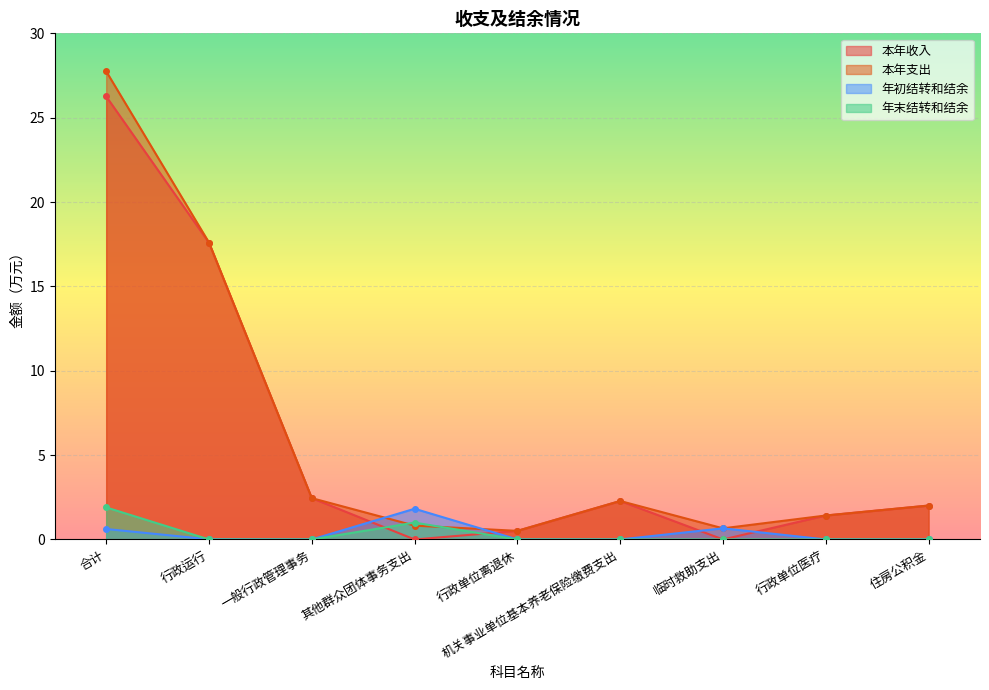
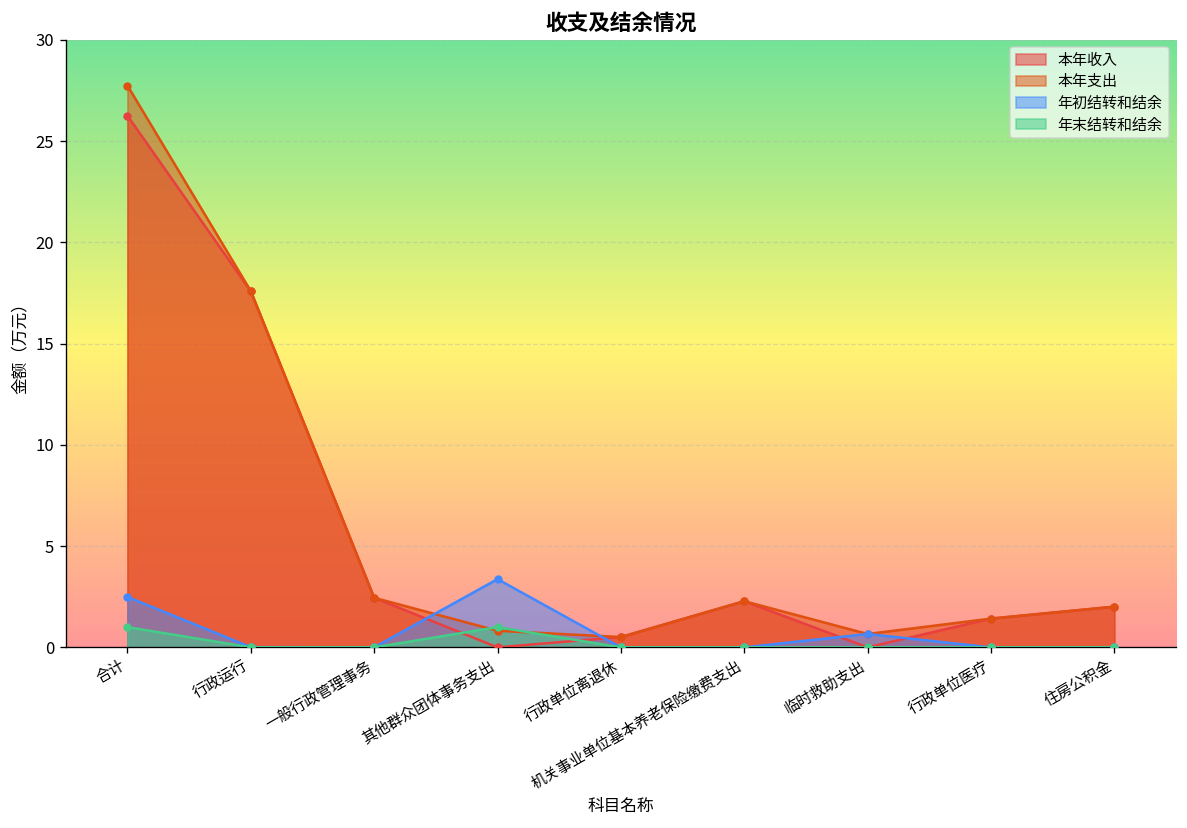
  {
    "年初结转和结余": {
-     "合计": 0.6,
-     "其他群众团体事务支出": 1.8
+     "合计": 2.5,
+     "其他群众团体事务支出": 3.4
    },
    "年末结转和结余": {
-     "合计": 1.9,
+     "合计": 1.0,
      "其他群众团体事务支出": 1.0
    }
  }
